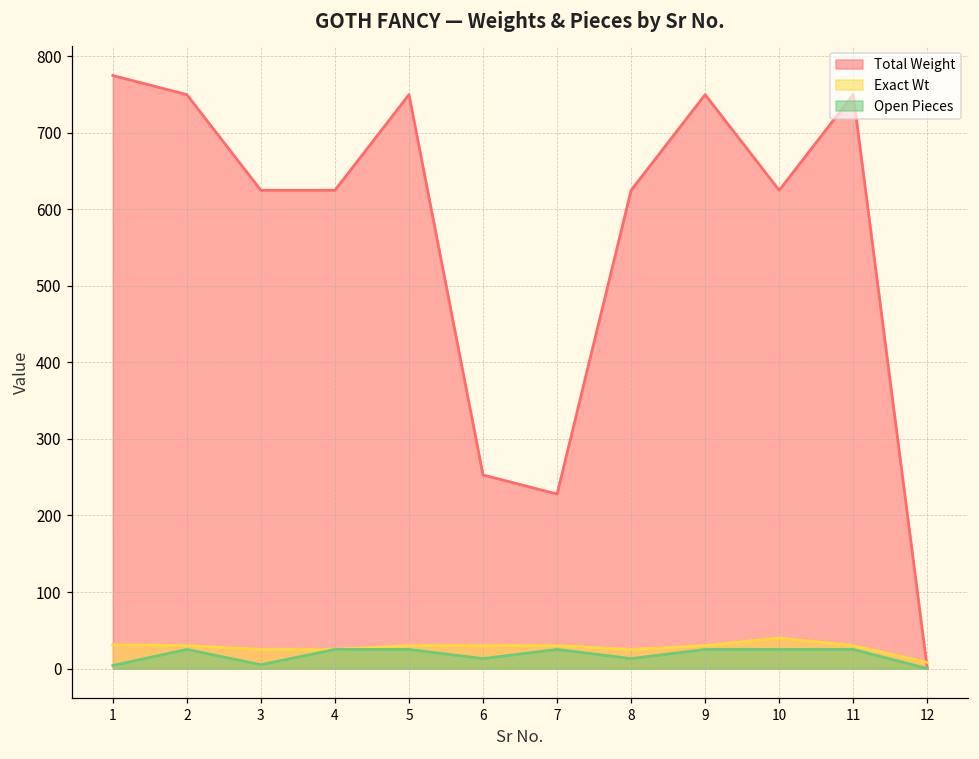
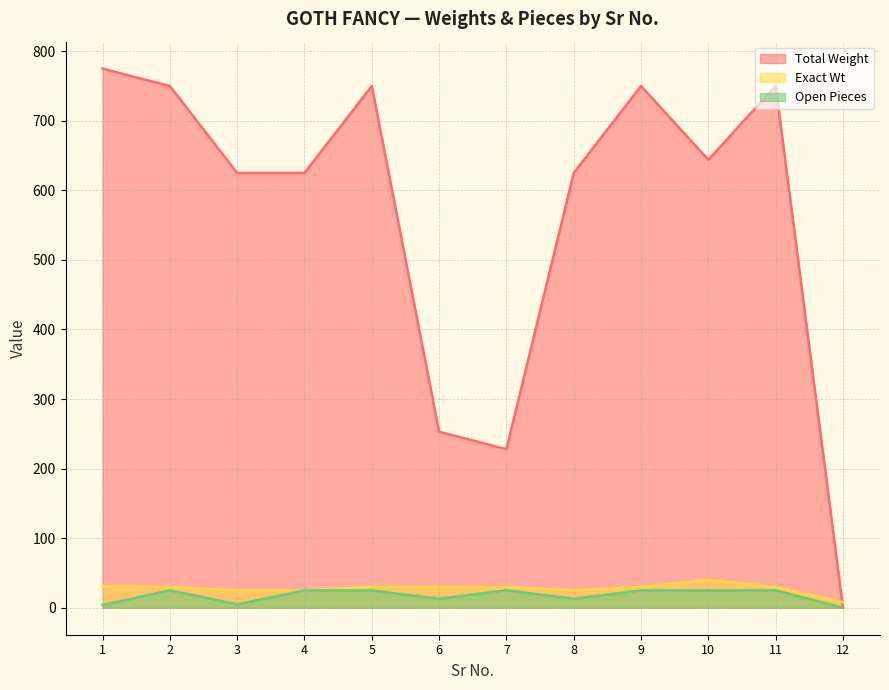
  {
    "Total Weight": {
      "1": 780,
      "2": 750,
      "3": 630,
      "4": 630,
      "5": 750,
      "6": 250,
      "7": 230,
      "8": 630,
      "9": 750,
-     "10": 630
+     "10": 640
    },
    "Exact Wt": {
      "1": 30,
      "2": 30,
      "3": 30,
      "5": 30,
      "6": 30,
      "7": 30,
      "8": 30,
      "9": 30,
      "10": 40,
      "11": 30,
      "12": 10
    },
    "Open Pieces": {
      "1": 0,
      "2": 30,
      "3": 10,
      "5": 30,
      "6": 10,
      "7": 30,
      "8": 10,
      "9": 30,
      "10": 30,
      "11": 30
    }
  }
